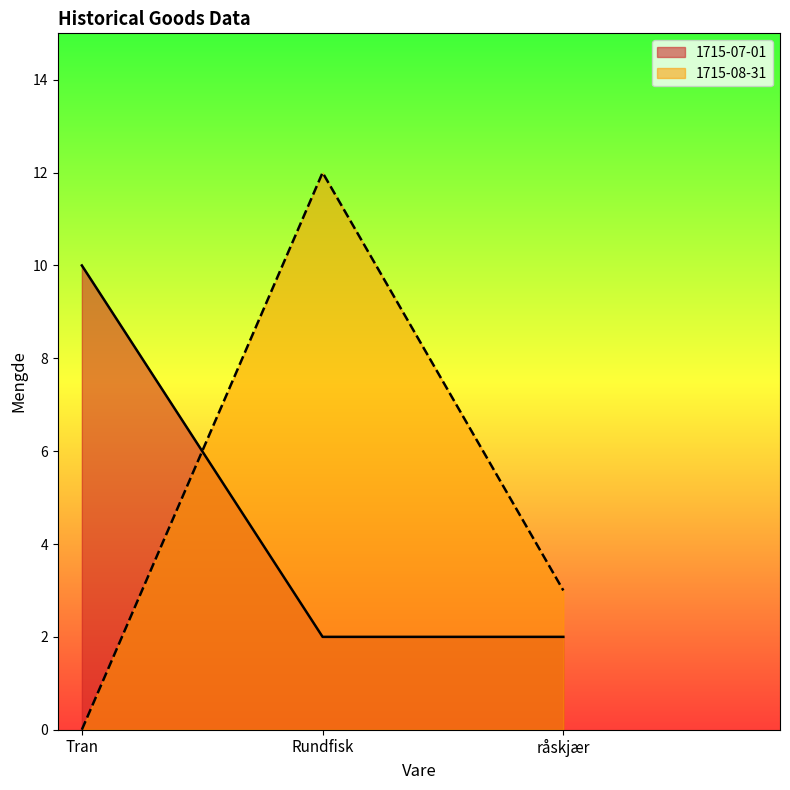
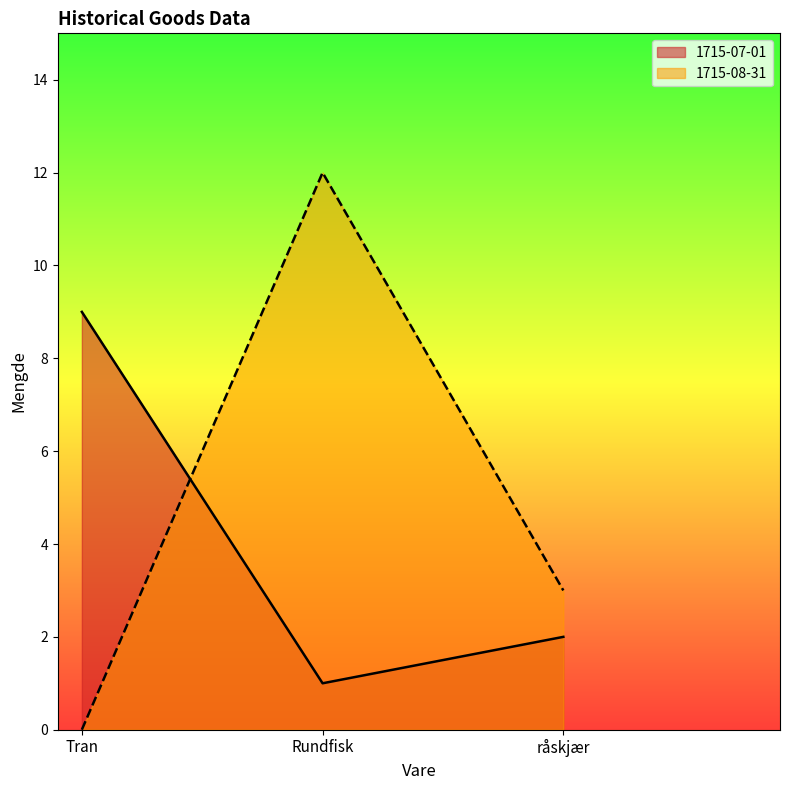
  {
    "1715-07-01": {
-     "Tran": 10,
-     "Rundfisk": 2,
+     "Tran": 9,
+     "Rundfisk": 1,
      "råskjær": 2
    },
    "1715-08-31": {
      "Tran": 0,
      "Rundfisk": 12,
      "råskjær": 3
    }
  }
